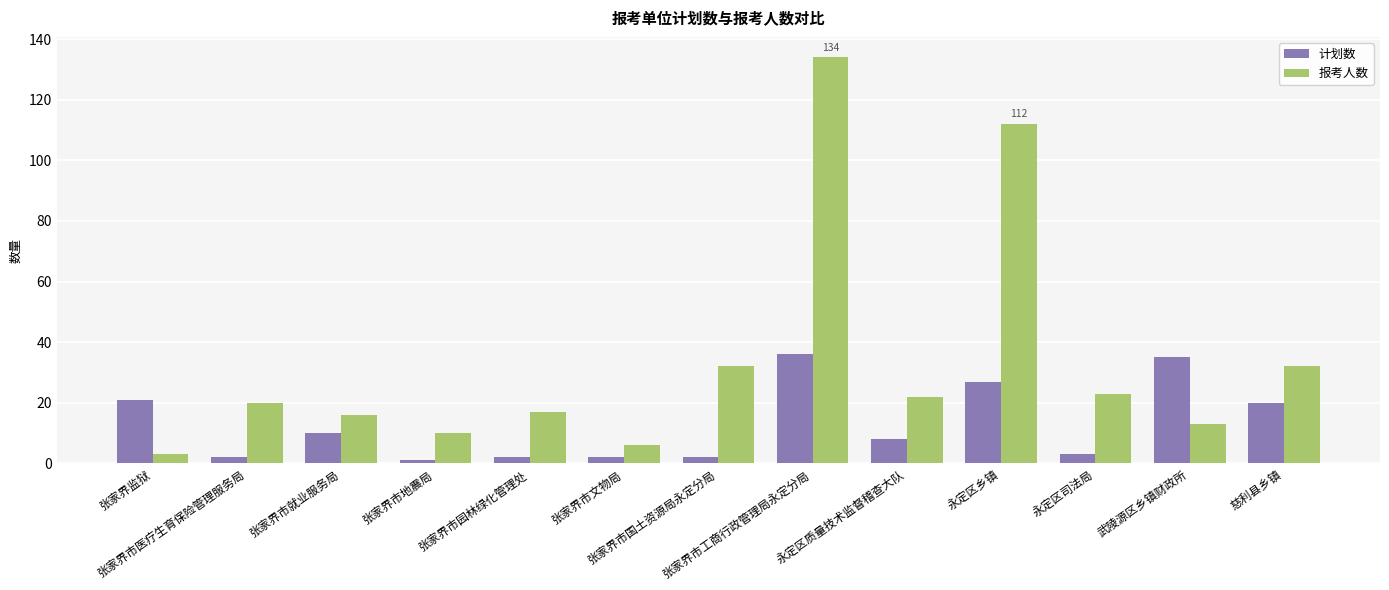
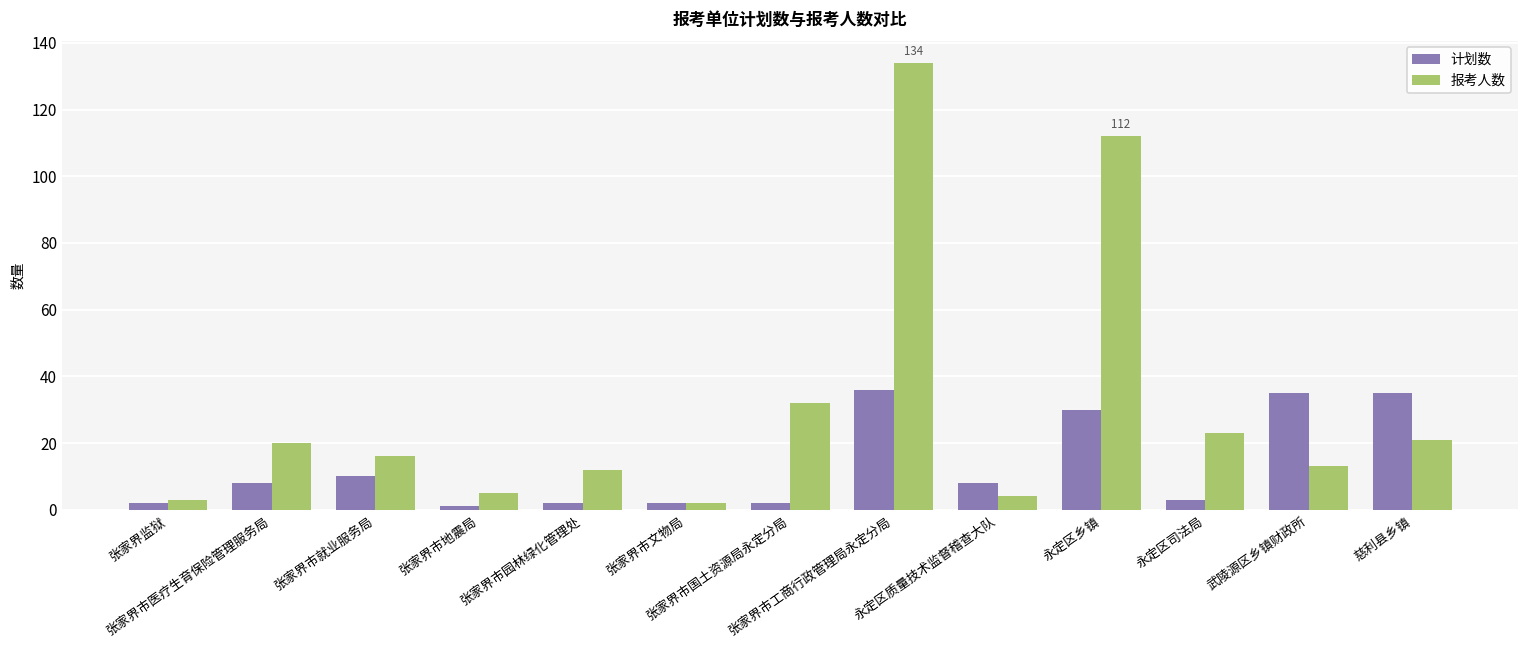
  {
    "计划数": {
-     "张家界监狱": 21,
-     "张家界市医疗生育保险管理服务局": 2,
+     "张家界监狱": 2,
+     "张家界市医疗生育保险管理服务局": 8,
      "张家界市就业服务局": 10,
      "张家界市地震局": 1,
      "张家界市园林绿化管理处": 2,
      "张家界市文物局": 2,
      "张家界市国土资源局永定分局": 2,
      "张家界市工商行政管理局永定分局": 36,
      "永定区质量技术监督稽查大队": 8,
-     "永定区乡镇": 27,
+     "永定区乡镇": 30,
      "永定区司法局": 3,
      "武陵源区乡镇财政所": 35,
-     "慈利县乡镇": 20
+     "慈利县乡镇": 35
    },
    "报考人数": {
      "张家界监狱": 3,
      "张家界市医疗生育保险管理服务局": 20,
      "张家界市就业服务局": 16,
-     "张家界市地震局": 10,
-     "张家界市园林绿化管理处": 17,
-     "张家界市文物局": 6,
+     "张家界市地震局": 5,
+     "张家界市园林绿化管理处": 12,
+     "张家界市文物局": 2,
      "张家界市国土资源局永定分局": 32,
-     "永定区质量技术监督稽查大队": 22,
+     "永定区质量技术监督稽查大队": 4,
      "永定区司法局": 23,
      "武陵源区乡镇财政所": 13,
-     "慈利县乡镇": 32
+     "慈利县乡镇": 21
    }
  }
